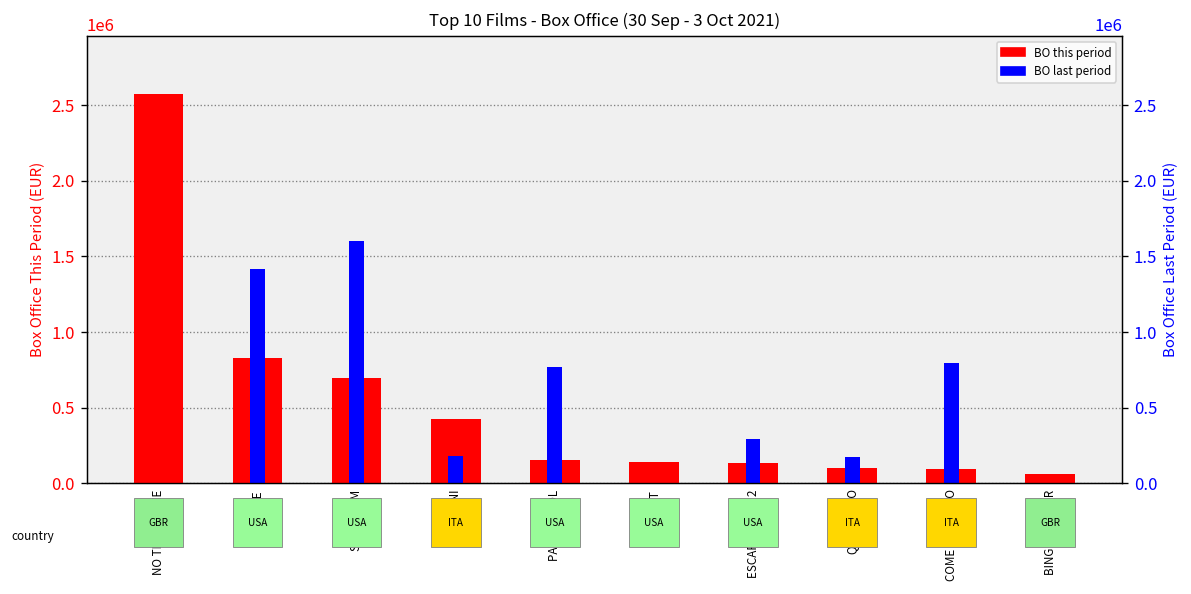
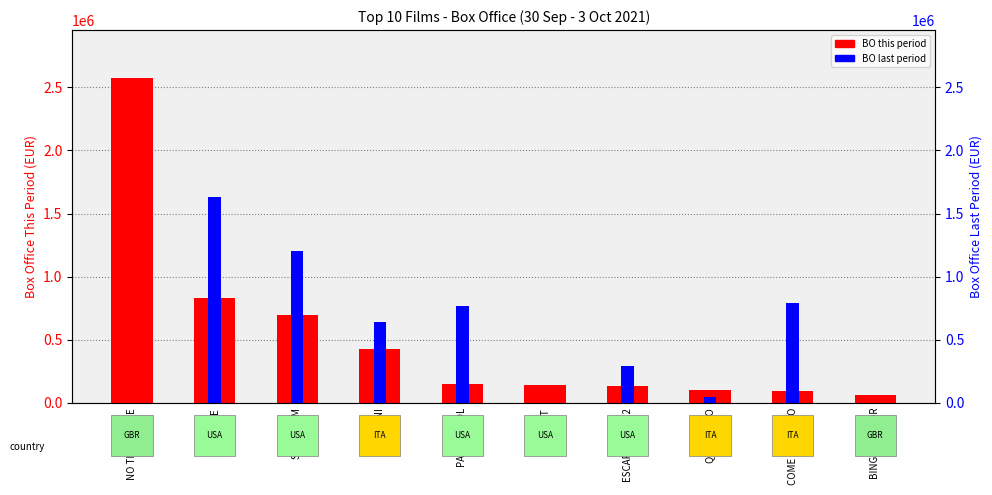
  {
    "BO this period": {
      "NO TIME TO DIE": 2570000,
      "RESPECT": 140000,
      "BING E LE STOR": 60000
    },
    "BO last period": {
      "NO TIME TO DIE": 0,
-     "DUNE": 1420000,
-     "SPACE JAM": 1600000,
-     "TRE PIANI": 180000,
+     "DUNE": 1630000,
+     "SPACE JAM": 1200000,
+     "TRE PIANI": 640000,
      "PAW PATROL": 770000,
      "RESPECT": 0,
      "ESCAPE ROOM 2": 290000,
-     "QUI RIDO IO": 170000,
+     "QUI RIDO IO": 50000,
      "COME UN GATTO": 790000,
      "BING E LE STOR": 0
    }
  }
